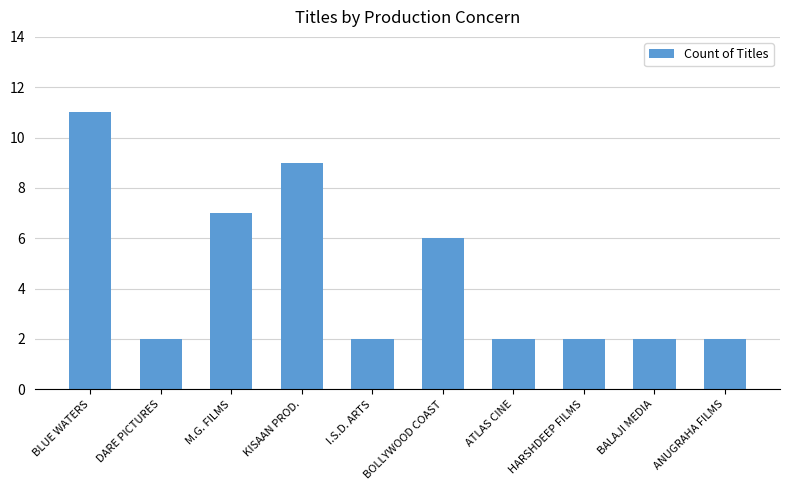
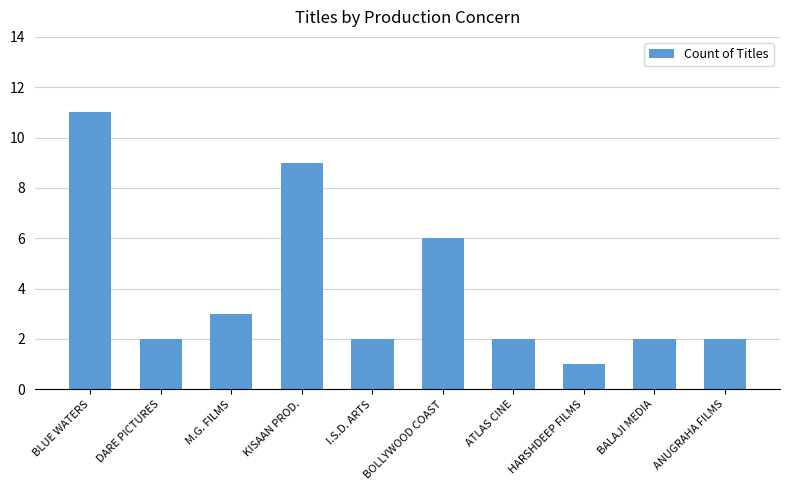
  {
    "BLUE WATERS": 11,
    "DARE PICTURES": 2,
-   "M.G. FILMS": 7,
+   "M.G. FILMS": 3,
    "KISAAN PROD.": 9,
    "I.S.D. ARTS": 2,
    "BOLLYWOOD COAST": 6,
    "ATLAS CINE": 2,
-   "HARSHDEEP FILMS": 2,
+   "HARSHDEEP FILMS": 1,
    "BALAJI MEDIA": 2,
    "ANUGRAHA FILMS": 2
  }
